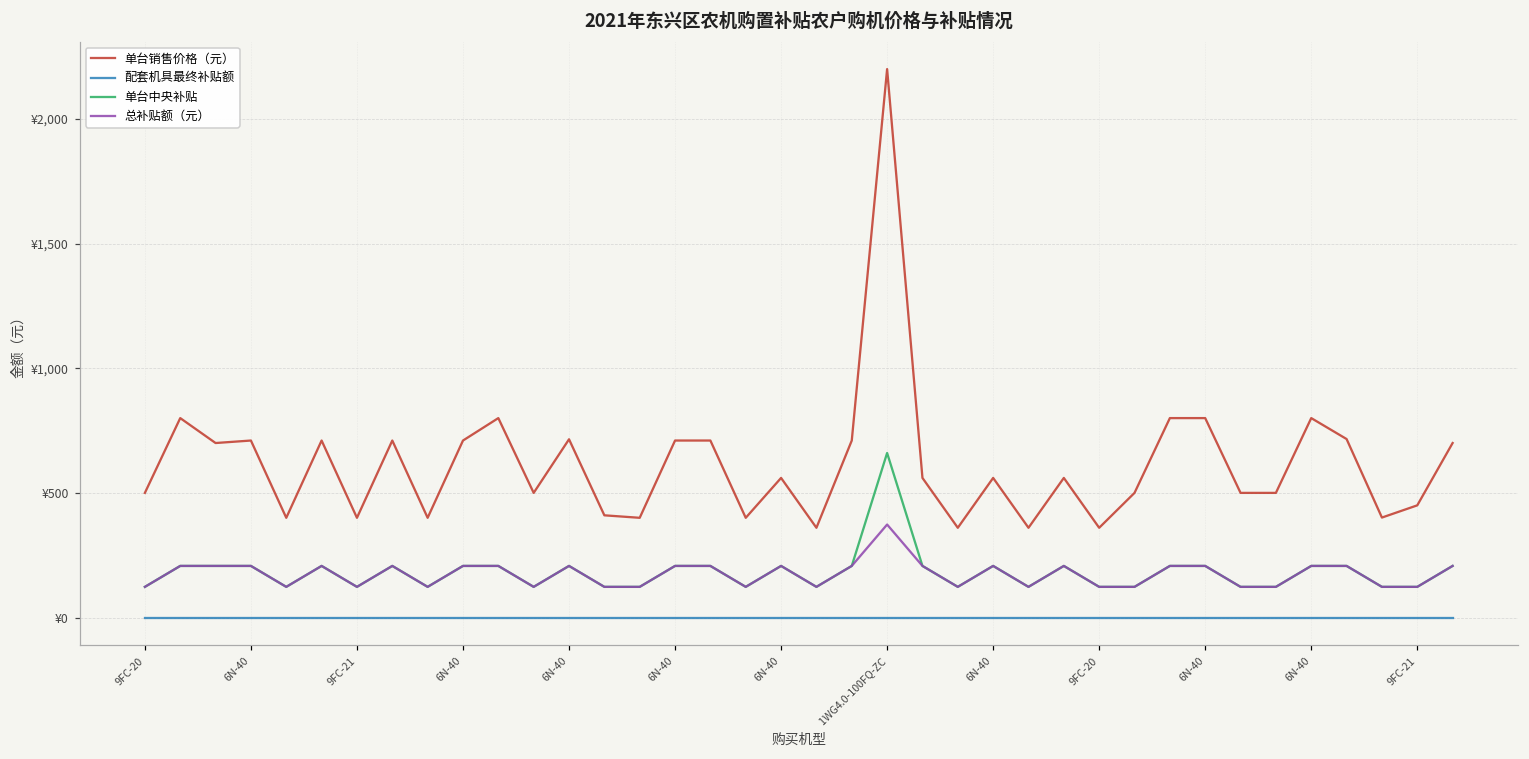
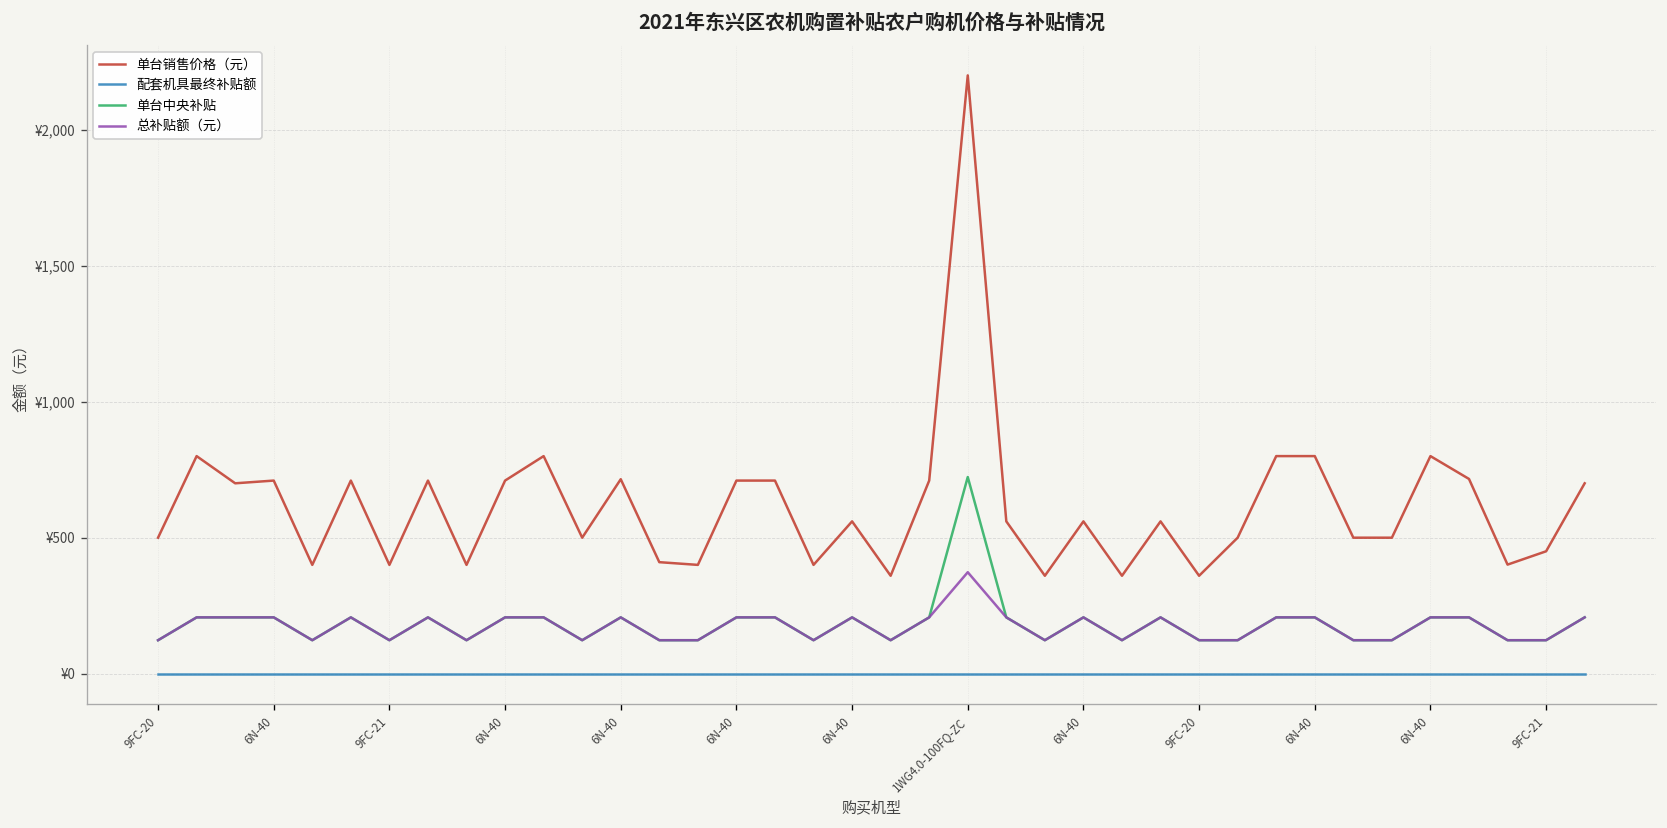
  {
    "单台销售价格（元）": {
      "1WG4.0-100FQ-ZC": "¥2,200"
    },
    "配套机具最终补贴额": {
      "1WG4.0-100FQ-ZC": "¥0"
    },
    "单台中央补贴": {
-     "1WG4.0-100FQ-ZC": "¥660"
+     "1WG4.0-100FQ-ZC": "¥720"
    },
    "总补贴额（元）": {
      "1WG4.0-100FQ-ZC": "¥370"
    }
  }
